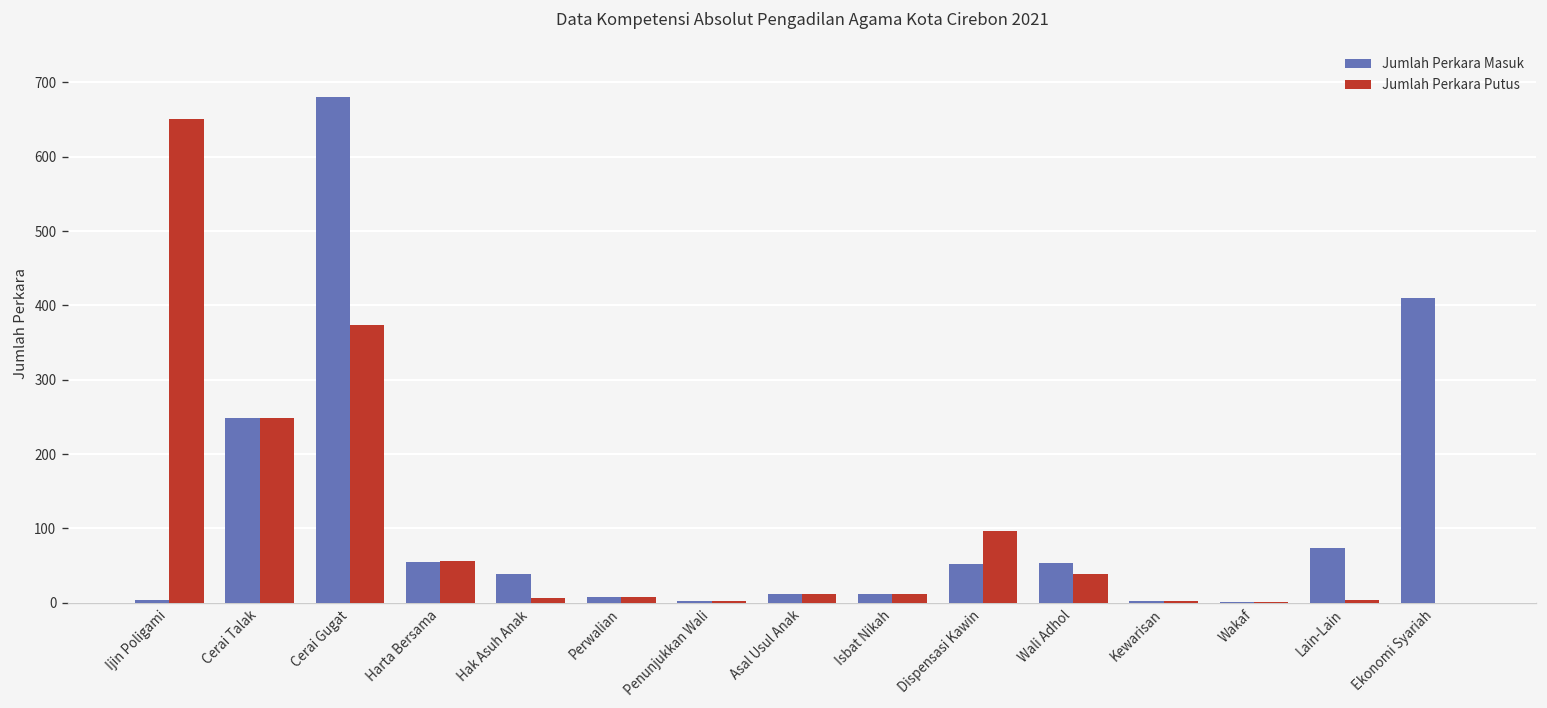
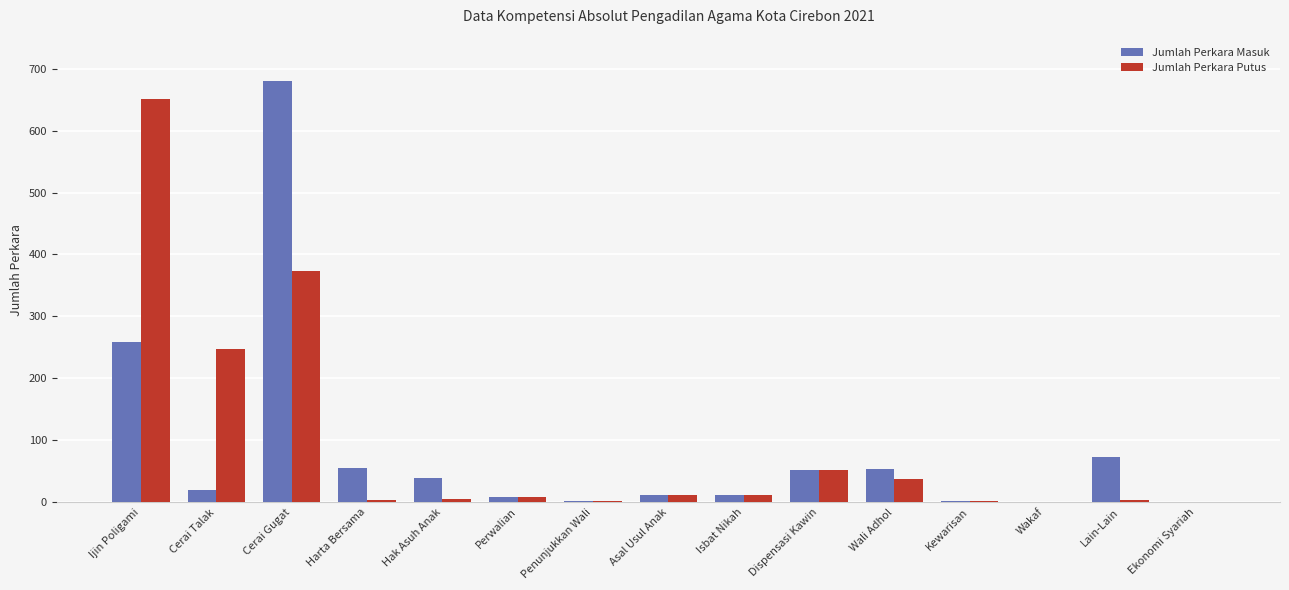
  {
    "Jumlah Perkara Masuk": {
-     "Ijin Poligami": 0,
-     "Cerai Talak": 250,
+     "Ijin Poligami": 260,
+     "Cerai Talak": 20,
      "Cerai Gugat": 680,
      "Harta Bersama": 60,
      "Hak Asuh Anak": 40,
      "Perwalian": 10,
      "Asal Usul Anak": 10,
      "Isbat Nikah": 10,
      "Dispensasi Kawin": 50,
      "Wali Adhol": 50,
      "Lain-Lain": 70,
-     "Ekonomi Syariah": 410
+     "Ekonomi Syariah": 0
    },
    "Jumlah Perkara Putus": {
      "Ijin Poligami": 650,
      "Cerai Talak": 250,
      "Cerai Gugat": 370,
-     "Harta Bersama": 60,
+     "Harta Bersama": 0,
      "Hak Asuh Anak": 10,
      "Perwalian": 10,
      "Asal Usul Anak": 10,
      "Isbat Nikah": 10,
-     "Dispensasi Kawin": 100,
+     "Dispensasi Kawin": 50,
      "Wali Adhol": 40,
      "Ekonomi Syariah": 0
    }
  }
